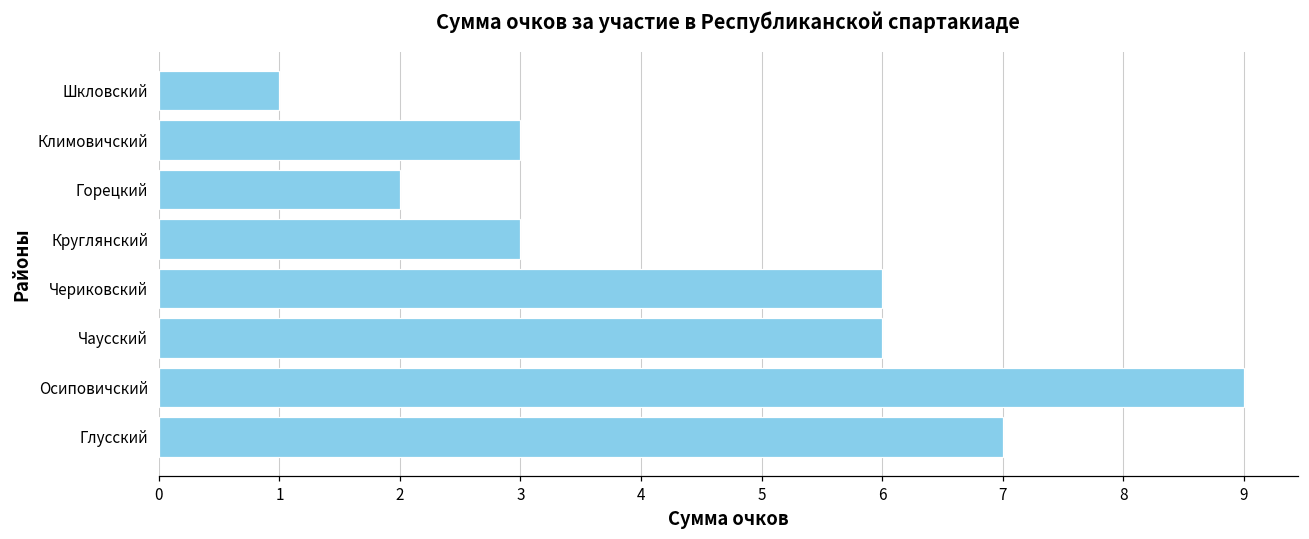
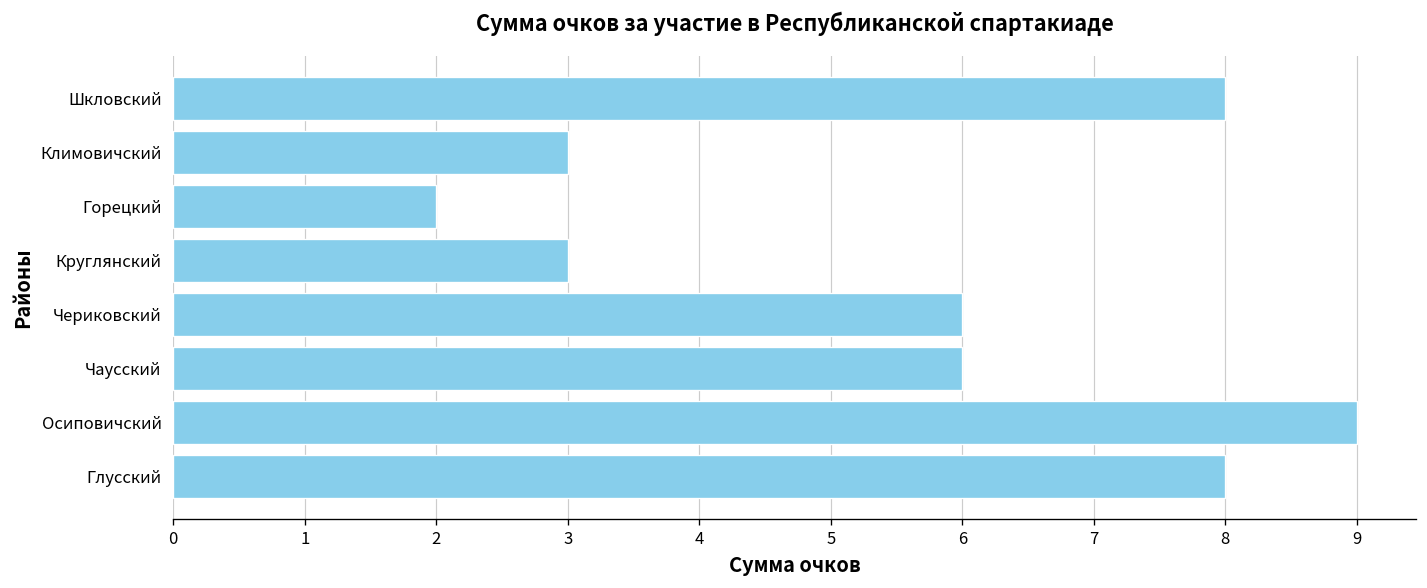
  {
-   "Шкловский": 1,
+   "Шкловский": 8,
    "Климовичский": 3,
    "Горецкий": 2,
    "Круглянский": 3,
    "Чериковский": 6,
    "Чаусский": 6,
    "Осиповичский": 9,
-   "Глусский": 7
+   "Глусский": 8
  }
